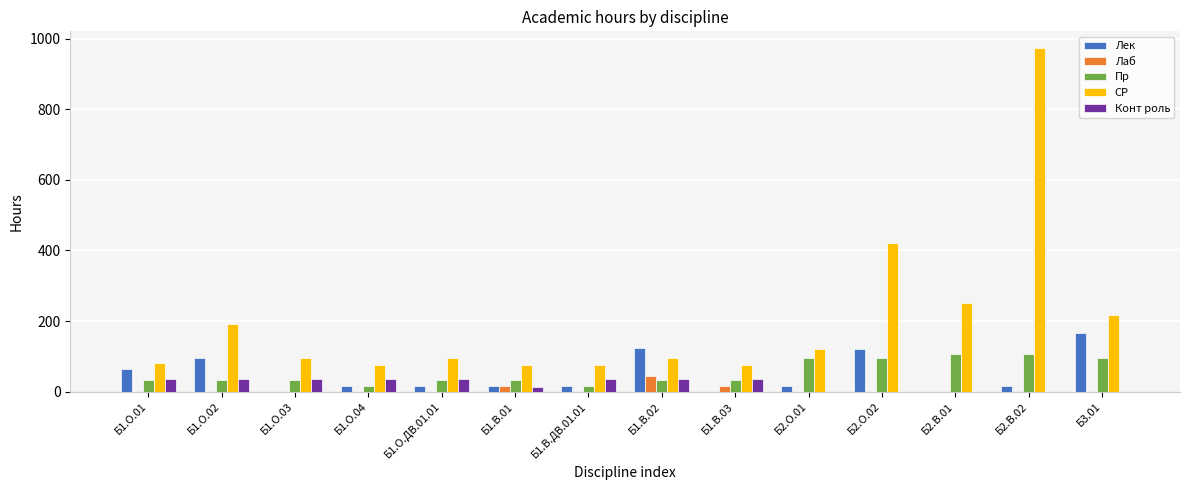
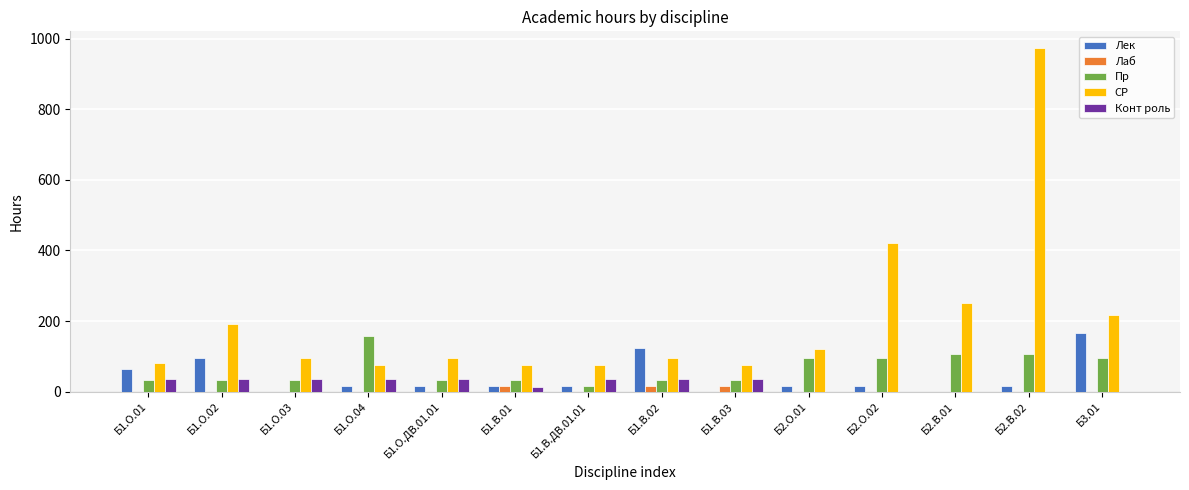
  {
    "Лек": {
      "Б1.О.01": 60,
      "Б1.О.02": 100,
      "Б1.О.03": 0,
      "Б1.О.04": 20,
      "Б1.О.ДВ.01.01": 20,
      "Б1.В.01": 20,
      "Б1.В.ДВ.01.01": 20,
      "Б1.В.02": 120,
      "Б1.В.03": 0,
      "Б2.О.01": 20,
-     "Б2.О.02": 120,
+     "Б2.О.02": 20,
      "Б2.В.01": 0,
      "Б2.В.02": 20,
      "Б3.01": 170
    },
    "Лаб": {
      "Б1.О.01": 0,
      "Б1.О.02": 0,
      "Б1.О.03": 0,
      "Б1.О.04": 0,
      "Б1.О.ДВ.01.01": 0,
      "Б1.В.01": 20,
      "Б1.В.ДВ.01.01": 0,
-     "Б1.В.02": 40,
+     "Б1.В.02": 20,
      "Б1.В.03": 20,
      "Б2.О.01": 0,
      "Б2.О.02": 0,
      "Б2.В.01": 0,
      "Б2.В.02": 0,
      "Б3.01": 0
    },
    "Пр": {
      "Б1.О.01": 30,
      "Б1.О.02": 30,
      "Б1.О.03": 30,
-     "Б1.О.04": 20,
+     "Б1.О.04": 160,
      "Б1.О.ДВ.01.01": 30,
      "Б1.В.01": 30,
      "Б1.В.ДВ.01.01": 20,
      "Б1.В.02": 30,
      "Б1.В.03": 30,
      "Б2.О.01": 100,
      "Б2.О.02": 100,
      "Б2.В.01": 110,
      "Б2.В.02": 110,
      "Б3.01": 100
    },
    "СР": {
      "Б1.О.01": 80,
      "Б1.О.02": 190,
      "Б1.О.03": 100,
      "Б1.О.04": 80,
      "Б1.О.ДВ.01.01": 100,
      "Б1.В.01": 80,
      "Б1.В.ДВ.01.01": 80,
      "Б1.В.02": 100,
      "Б1.В.03": 80,
      "Б2.О.01": 120,
      "Б2.О.02": 420,
      "Б2.В.01": 250,
      "Б2.В.02": 970,
      "Б3.01": 220
    },
    "Конт роль": {
      "Б1.О.01": 40,
      "Б1.О.02": 40,
      "Б1.О.03": 40,
      "Б1.О.04": 40,
      "Б1.О.ДВ.01.01": 40,
      "Б1.В.01": 10,
      "Б1.В.ДВ.01.01": 40,
      "Б1.В.02": 40,
      "Б1.В.03": 40,
      "Б2.О.01": 0,
      "Б2.О.02": 0,
      "Б2.В.01": 0,
      "Б2.В.02": 0,
      "Б3.01": 0
    }
  }
